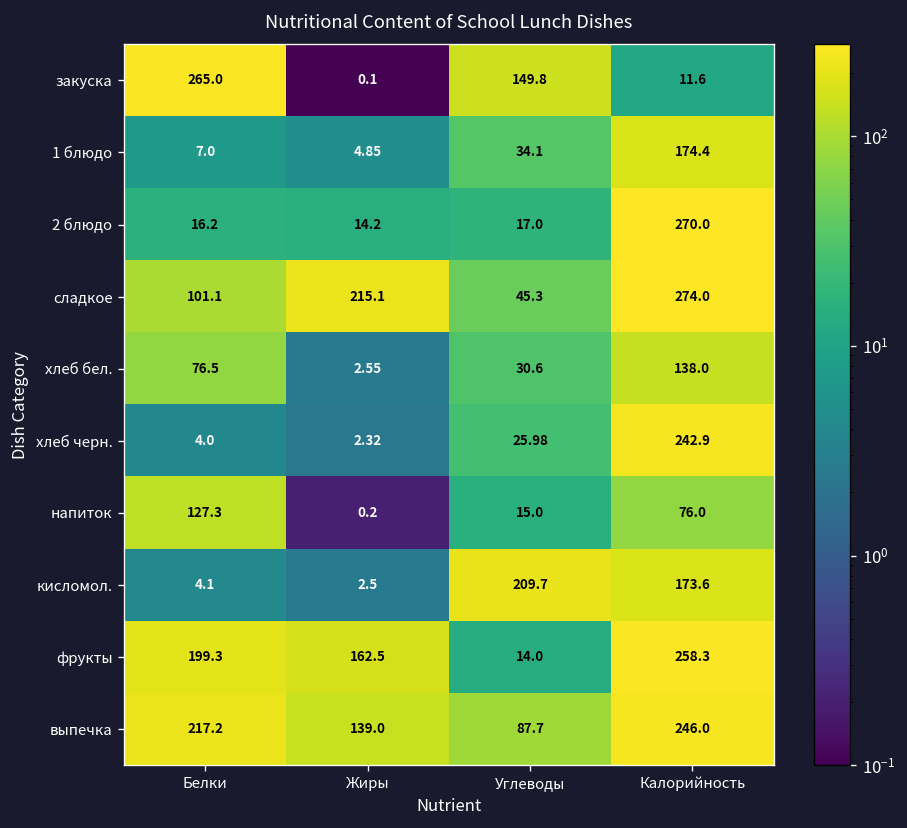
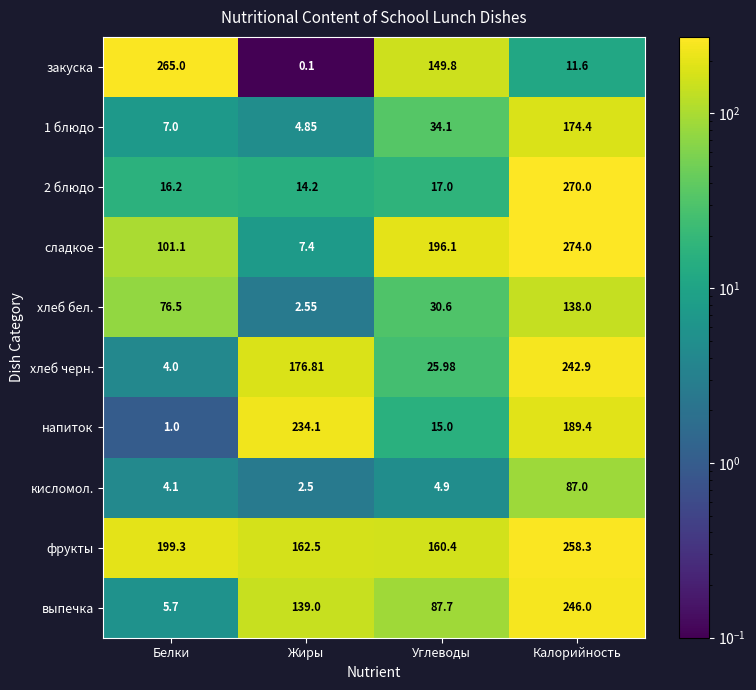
  {
    "закуска": {
      "Белки": 265.0,
      "Жиры": 0.1,
      "Углеводы": 149.8,
      "Калорийность": 11.6
    },
    "1 блюдо": {
      "Белки": 7.0,
      "Жиры": 4.85,
      "Углеводы": 34.1,
      "Калорийность": 174.4
    },
    "2 блюдо": {
      "Белки": 16.2,
      "Жиры": 14.2,
      "Углеводы": 17.0,
      "Калорийность": 270.0
    },
    "сладкое": {
      "Белки": 101.1,
-     "Жиры": 215.1,
-     "Углеводы": 45.3,
+     "Жиры": 7.4,
+     "Углеводы": 196.1,
      "Калорийность": 274.0
    },
    "хлеб бел.": {
      "Белки": 76.5,
      "Жиры": 2.55,
      "Углеводы": 30.6,
      "Калорийность": 138.0
    },
    "хлеб черн.": {
      "Белки": 4.0,
-     "Жиры": 2.32,
+     "Жиры": 176.81,
      "Углеводы": 25.98,
      "Калорийность": 242.9
    },
    "напиток": {
-     "Белки": 127.3,
-     "Жиры": 0.2,
+     "Белки": 1.0,
+     "Жиры": 234.1,
      "Углеводы": 15.0,
-     "Калорийность": 76.0
+     "Калорийность": 189.4
    },
    "кисломол.": {
      "Белки": 4.1,
      "Жиры": 2.5,
-     "Углеводы": 209.7,
-     "Калорийность": 173.6
+     "Углеводы": 4.9,
+     "Калорийность": 87.0
    },
    "фрукты": {
      "Белки": 199.3,
      "Жиры": 162.5,
-     "Углеводы": 14.0,
+     "Углеводы": 160.4,
      "Калорийность": 258.3
    },
    "выпечка": {
-     "Белки": 217.2,
+     "Белки": 5.7,
      "Жиры": 139.0,
      "Углеводы": 87.7,
      "Калорийность": 246.0
    }
  }
